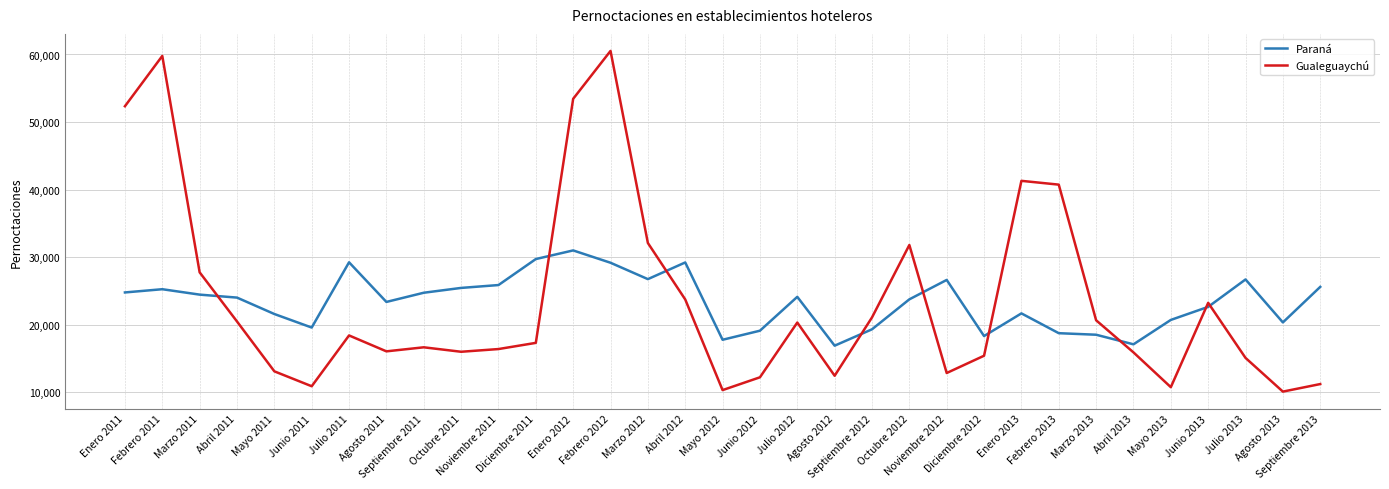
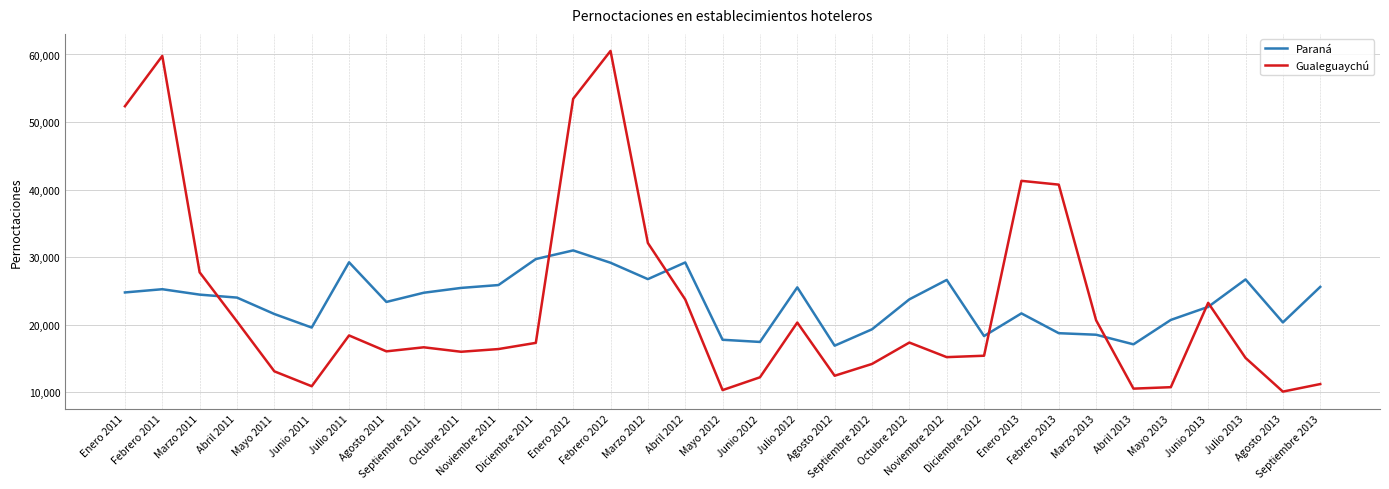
  {
    "Paraná": {
      "Enero 2011": "25,000",
      "Febrero 2011": "25,000",
      "Marzo 2011": "24,000",
      "Abril 2011": "24,000",
      "Mayo 2011": "22,000",
      "Junio 2011": "20,000",
      "Julio 2011": "29,000",
      "Agosto 2011": "23,000",
      "Septiembre 2011": "25,000",
      "Octubre 2011": "25,000",
      "Noviembre 2011": "26,000",
      "Diciembre 2011": "30,000",
      "Enero 2012": "31,000",
      "Febrero 2012": "29,000",
      "Marzo 2012": "27,000",
      "Abril 2012": "29,000",
      "Mayo 2012": "18,000",
-     "Junio 2012": "19,000",
-     "Julio 2012": "24,000",
+     "Junio 2012": "17,000",
+     "Julio 2012": "26,000",
      "Agosto 2012": "17,000",
      "Septiembre 2012": "19,000",
      "Octubre 2012": "24,000",
      "Noviembre 2012": "27,000",
      "Diciembre 2012": "18,000",
      "Enero 2013": "22,000",
      "Febrero 2013": "19,000",
      "Marzo 2013": "19,000",
      "Abril 2013": "17,000",
      "Mayo 2013": "21,000",
      "Junio 2013": "23,000",
      "Julio 2013": "27,000",
      "Agosto 2013": "20,000",
      "Septiembre 2013": "26,000"
    },
    "Gualeguaychú": {
      "Enero 2011": "52,000",
      "Febrero 2011": "60,000",
      "Marzo 2011": "28,000",
      "Abril 2011": "21,000",
      "Mayo 2011": "13,000",
      "Junio 2011": "11,000",
      "Julio 2011": "18,000",
      "Agosto 2011": "16,000",
      "Septiembre 2011": "17,000",
      "Octubre 2011": "16,000",
      "Noviembre 2011": "16,000",
      "Diciembre 2011": "17,000",
      "Enero 2012": "53,000",
      "Febrero 2012": "61,000",
      "Marzo 2012": "32,000",
      "Abril 2012": "24,000",
      "Mayo 2012": "10,000",
      "Junio 2012": "12,000",
      "Julio 2012": "20,000",
      "Agosto 2012": "12,000",
-     "Septiembre 2012": "21,000",
-     "Octubre 2012": "32,000",
-     "Noviembre 2012": "13,000",
+     "Septiembre 2012": "14,000",
+     "Octubre 2012": "17,000",
+     "Noviembre 2012": "15,000",
      "Diciembre 2012": "15,000",
      "Enero 2013": "41,000",
      "Febrero 2013": "41,000",
      "Marzo 2013": "21,000",
-     "Abril 2013": "16,000",
+     "Abril 2013": "11,000",
      "Mayo 2013": "11,000",
      "Junio 2013": "23,000",
      "Julio 2013": "15,000",
      "Agosto 2013": "10,000",
      "Septiembre 2013": "11,000"
    }
  }
